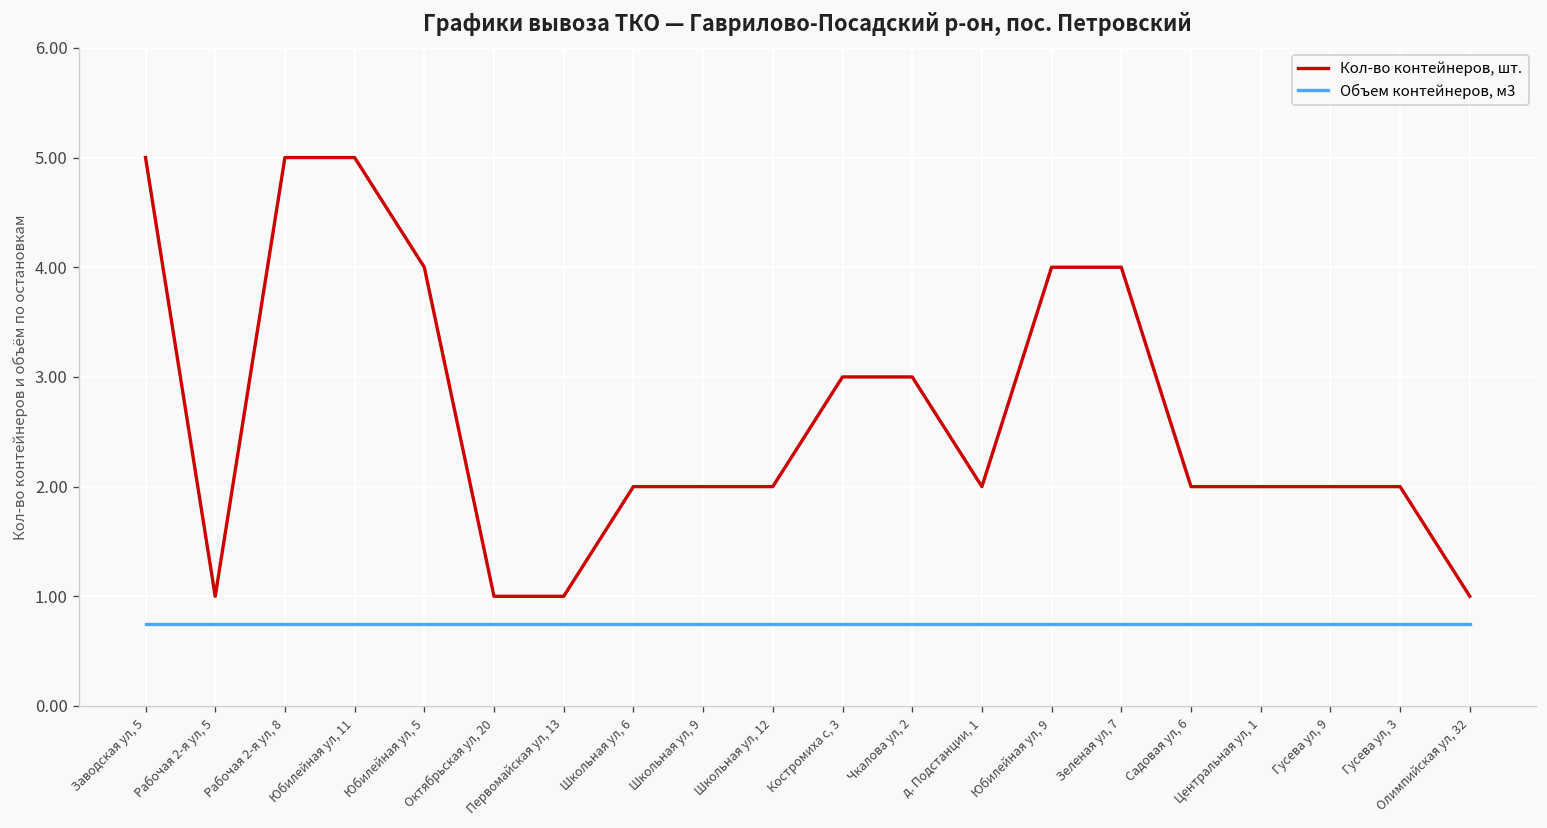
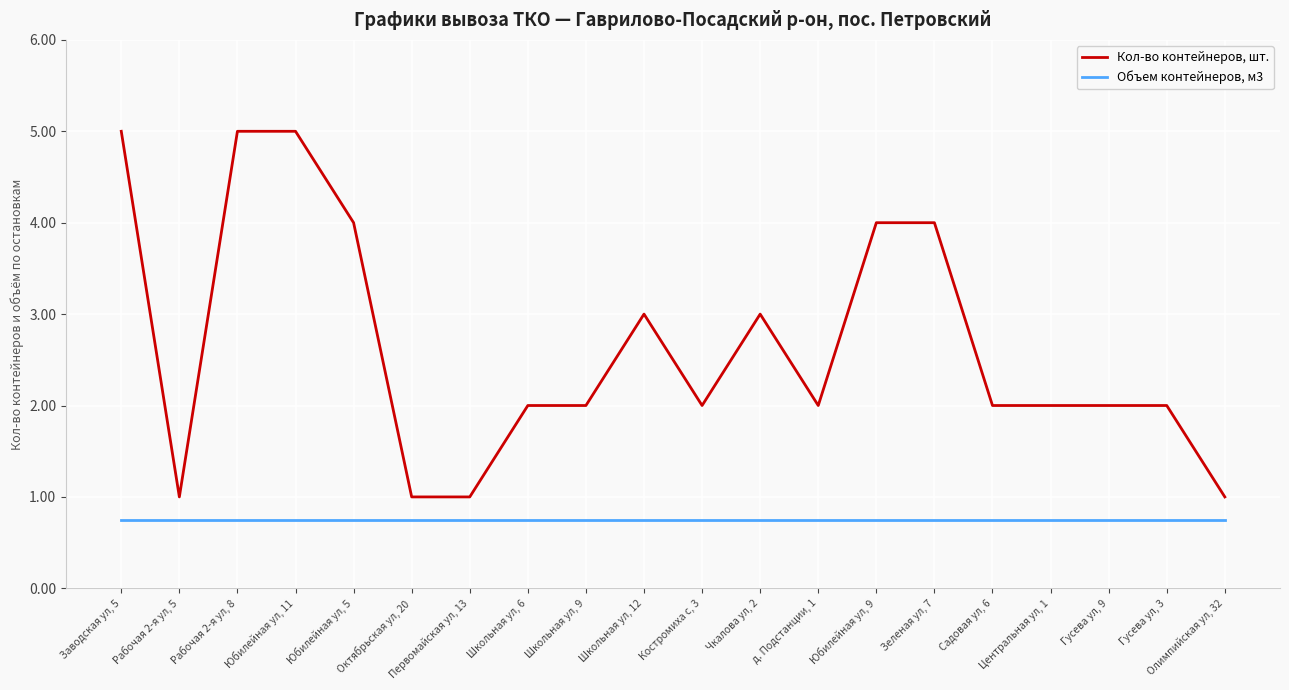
  {
    "Кол-во контейнеров, шт.": {
      "Заводская ул, 5": 5,
      "Рабочая 2-я ул, 5": 1,
      "Рабочая 2-я ул, 8": 5,
      "Юбилейная ул, 11": 5,
      "Юбилейная ул, 5": 4,
      "Октябрьская ул, 20": 1,
      "Первомайская ул, 13": 1,
      "Школьная ул, 6": 2,
      "Школьная ул, 9": 2,
-     "Школьная ул, 12": 2,
-     "Костромиха с, 3": 3,
+     "Школьная ул, 12": 3,
+     "Костромиха с, 3": 2,
      "Чкалова ул, 2": 3,
      "д. Подстанции, 1": 2,
      "Юбилейная ул, 9": 4,
      "Зеленая ул, 7": 4,
      "Садовая ул, 6": 2,
      "Центральная ул, 1": 2,
      "Гусева ул, 9": 2,
      "Гусева ул, 3": 2,
      "Олимпийская ул, 32": 1
    },
    "Объем контейнеров, м3": {
      "Заводская ул, 5": 0.8,
      "Рабочая 2-я ул, 5": 0.8,
      "Рабочая 2-я ул, 8": 0.8,
      "Юбилейная ул, 11": 0.8,
      "Юбилейная ул, 5": 0.8,
      "Октябрьская ул, 20": 0.8,
      "Первомайская ул, 13": 0.8,
      "Школьная ул, 6": 0.8,
      "Школьная ул, 9": 0.8,
      "Школьная ул, 12": 0.8,
      "Костромиха с, 3": 0.8,
      "Чкалова ул, 2": 0.8,
      "д. Подстанции, 1": 0.8,
      "Юбилейная ул, 9": 0.8,
      "Зеленая ул, 7": 0.8,
      "Садовая ул, 6": 0.8,
      "Центральная ул, 1": 0.8,
      "Гусева ул, 9": 0.8,
      "Гусева ул, 3": 0.8,
      "Олимпийская ул, 32": 0.8
    }
  }
